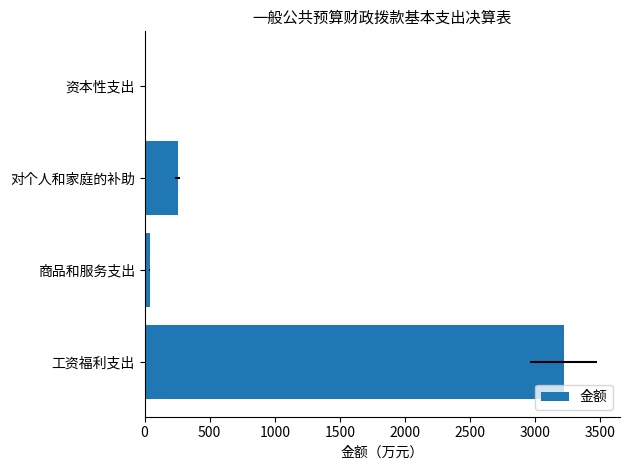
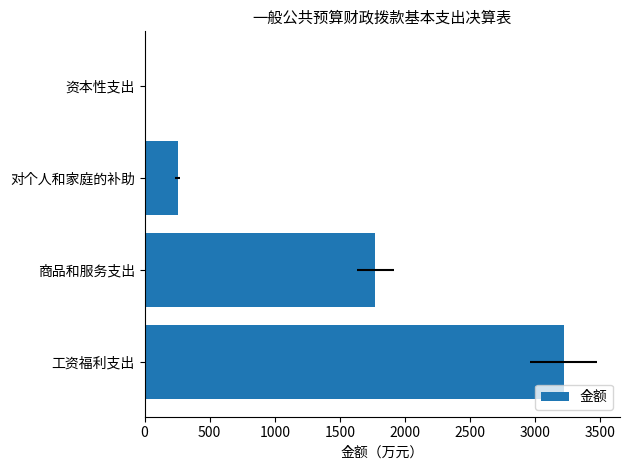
  {
    "资本性支出": 0,
    "对个人和家庭的补助": 250,
-   "商品和服务支出": 40,
+   "商品和服务支出": 1770,
    "工资福利支出": 3220
  }
